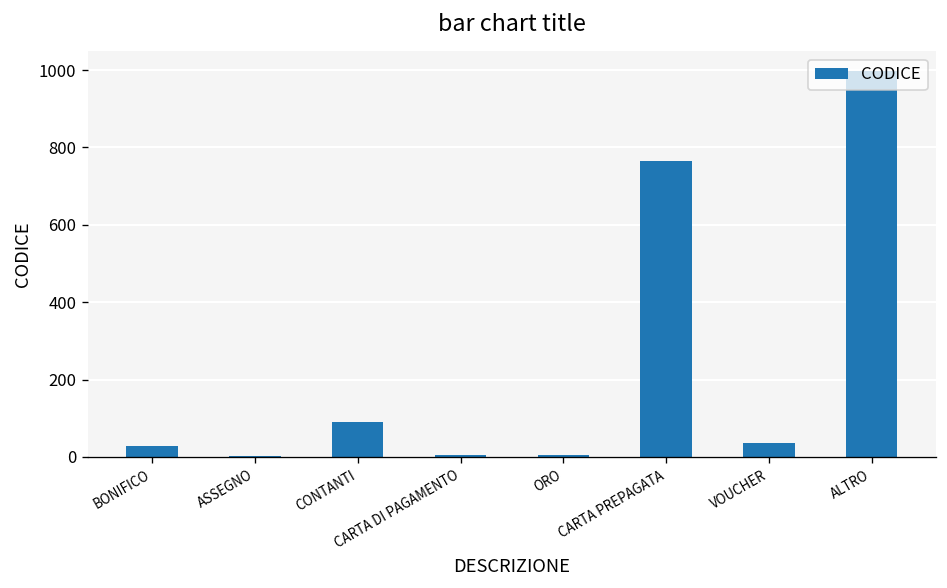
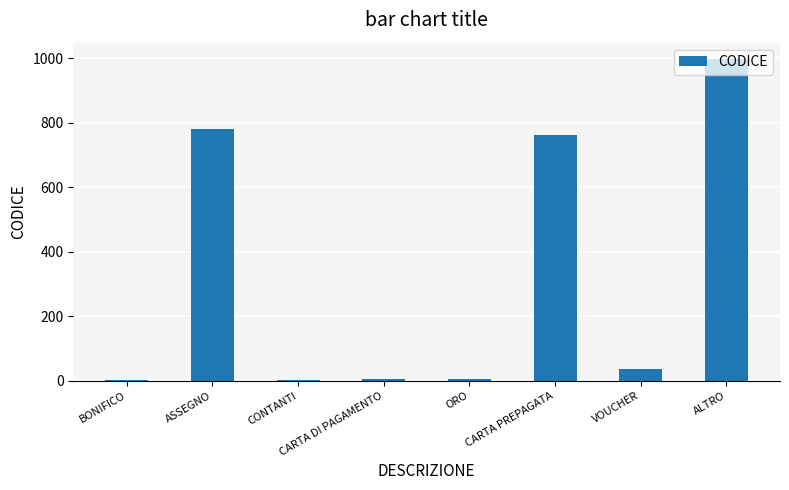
  {
-   "BONIFICO": 30,
-   "ASSEGNO": 0,
-   "CONTANTI": 90,
+   "BONIFICO": 0,
+   "ASSEGNO": 780,
+   "CONTANTI": 0,
    "CARTA PREPAGATA": 760,
    "VOUCHER": 40
  }
